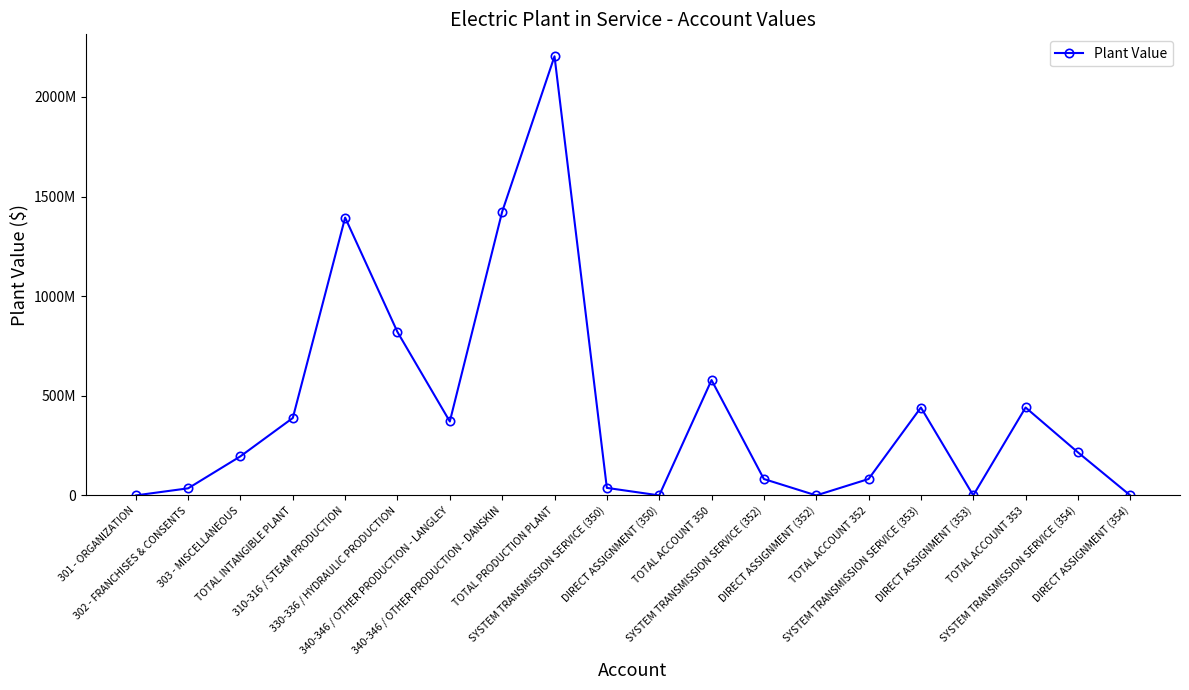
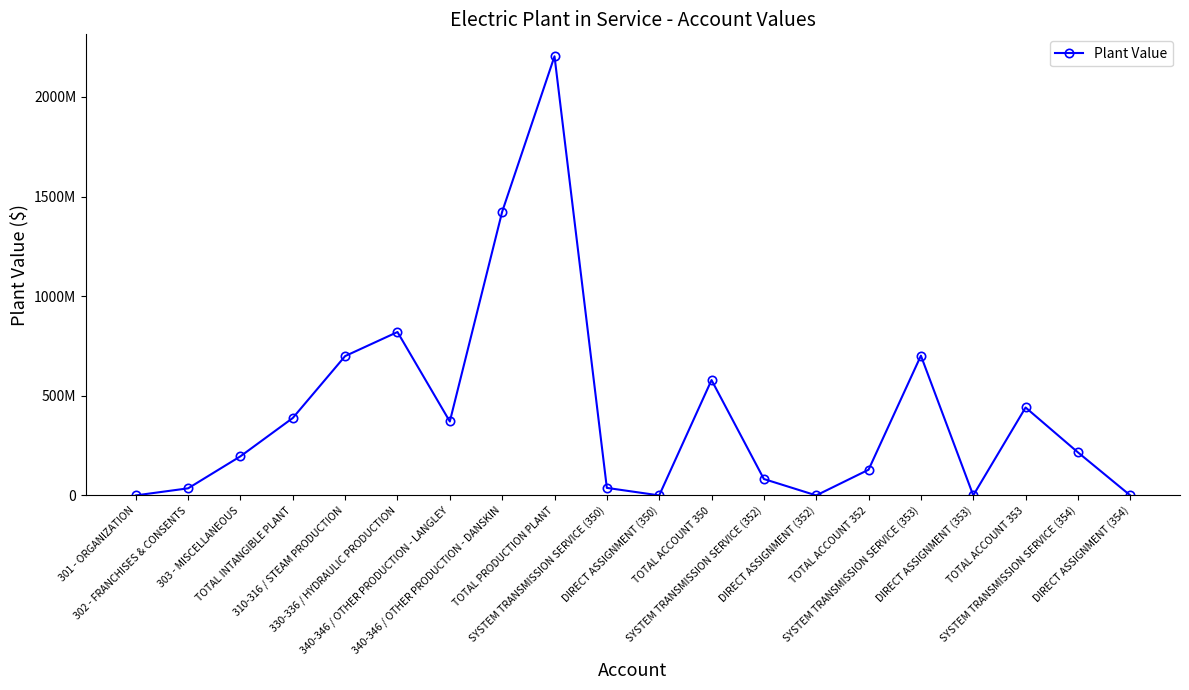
  {
    "301 - ORGANIZATION": 0,
    "302 - FRANCHISES & CONSENTS": 40000000,
    "303 - MISCELLANEOUS": 200000000,
    "TOTAL INTANGIBLE PLANT": 390000000,
-   "310-316 / STEAM PRODUCTION": 1390000000,
+   "310-316 / STEAM PRODUCTION": 700000000,
    "330-336 / HYDRAULIC PRODUCTION": 820000000,
    "340-346 / OTHER PRODUCTION - LANGLEY": 370000000,
    "340-346 / OTHER PRODUCTION - DANSKIN": 1420000000,
    "TOTAL PRODUCTION PLANT": 2200000000,
    "SYSTEM TRANSMISSION SERVICE (350)": 40000000,
    "DIRECT ASSIGNMENT (350)": 0,
    "TOTAL ACCOUNT 350": 580000000,
    "SYSTEM TRANSMISSION SERVICE (352)": 80000000,
    "DIRECT ASSIGNMENT (352)": 0,
-   "TOTAL ACCOUNT 352": 80000000,
-   "SYSTEM TRANSMISSION SERVICE (353)": 440000000,
+   "TOTAL ACCOUNT 352": 130000000,
+   "SYSTEM TRANSMISSION SERVICE (353)": 700000000,
    "DIRECT ASSIGNMENT (353)": 0,
    "TOTAL ACCOUNT 353": 440000000,
    "SYSTEM TRANSMISSION SERVICE (354)": 220000000,
    "DIRECT ASSIGNMENT (354)": 0
  }
